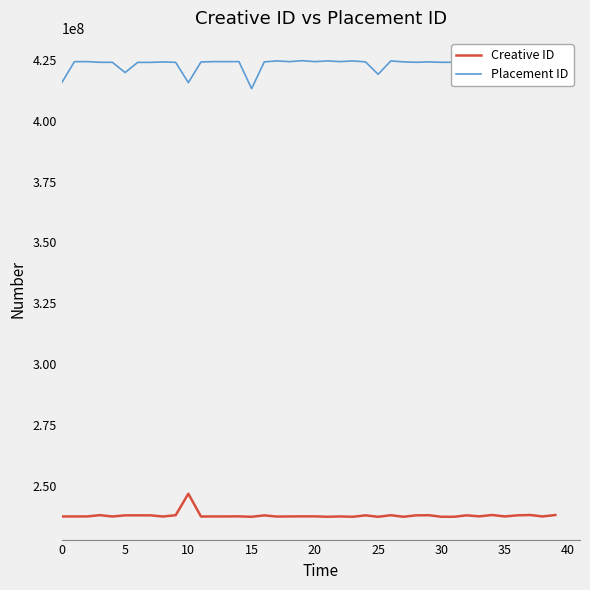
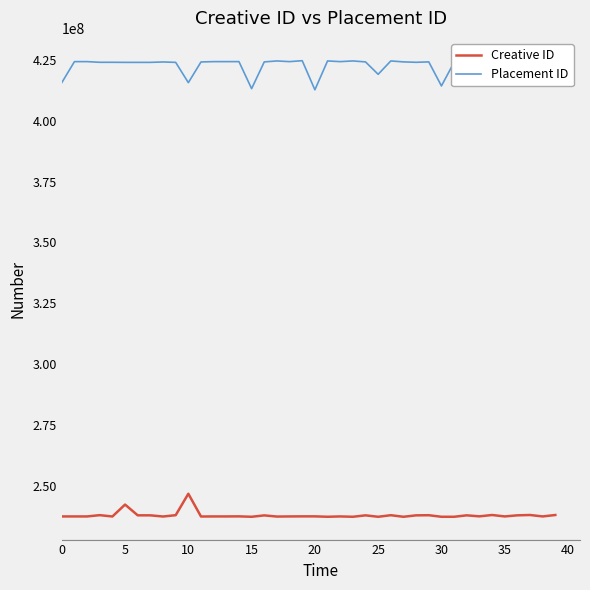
  {
    "Creative ID": {
      "0": 237000000,
-     "5": 238000000,
+     "5": 242000000,
      "10": 247000000,
      "15": 237000000,
      "20": 237000000,
      "25": 237000000,
      "30": 237000000,
      "35": 237000000
    },
    "Placement ID": {
      "0": 416000000,
-     "5": 420000000,
+     "5": 424000000,
      "10": 416000000,
      "15": 413000000,
-     "20": 424000000,
+     "20": 413000000,
      "25": 419000000,
-     "30": 424000000
+     "30": 414000000
    }
  }
